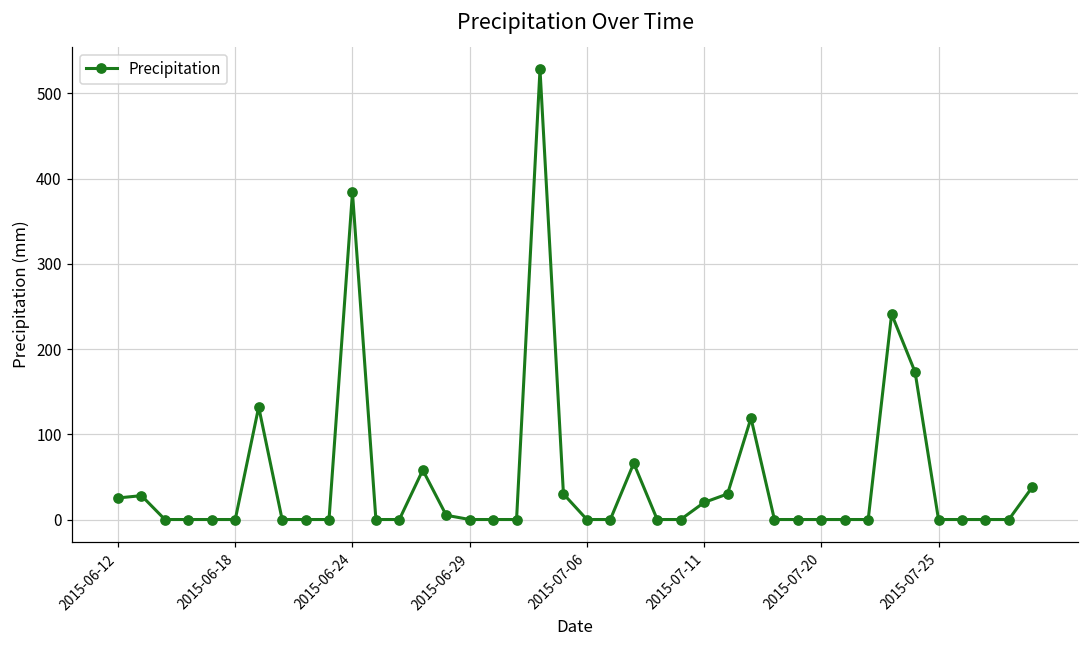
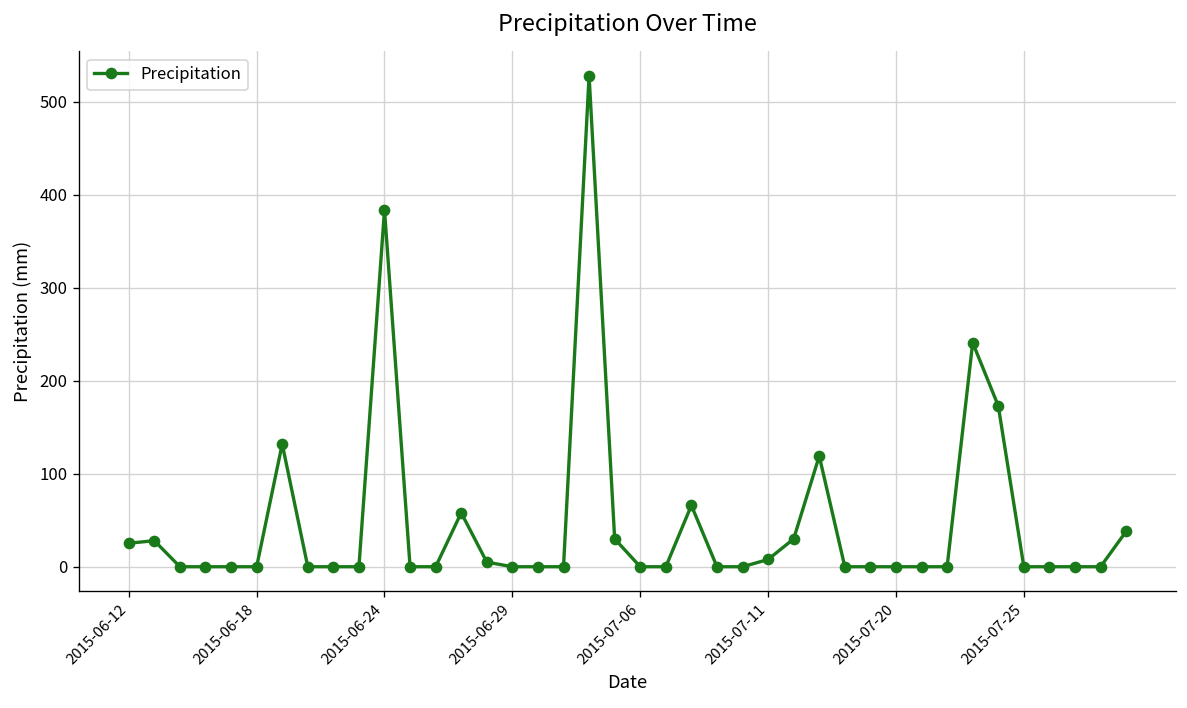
  {
    "2015-06-12": 30,
    "2015-06-18": 0,
    "2015-06-24": 380,
    "2015-06-29": 0,
    "2015-07-06": 0,
-   "2015-07-11": 20,
+   "2015-07-11": 10,
    "2015-07-20": 0,
    "2015-07-25": 0
  }
